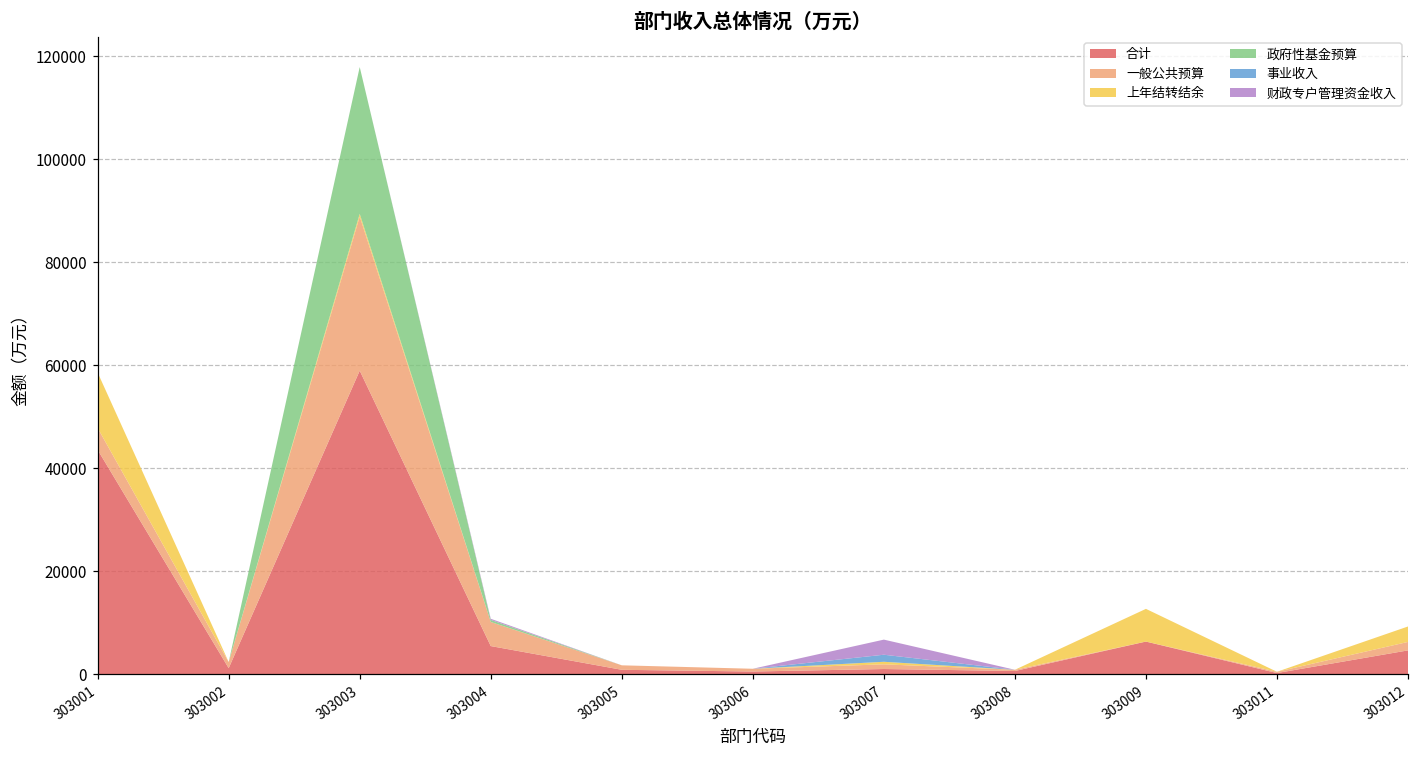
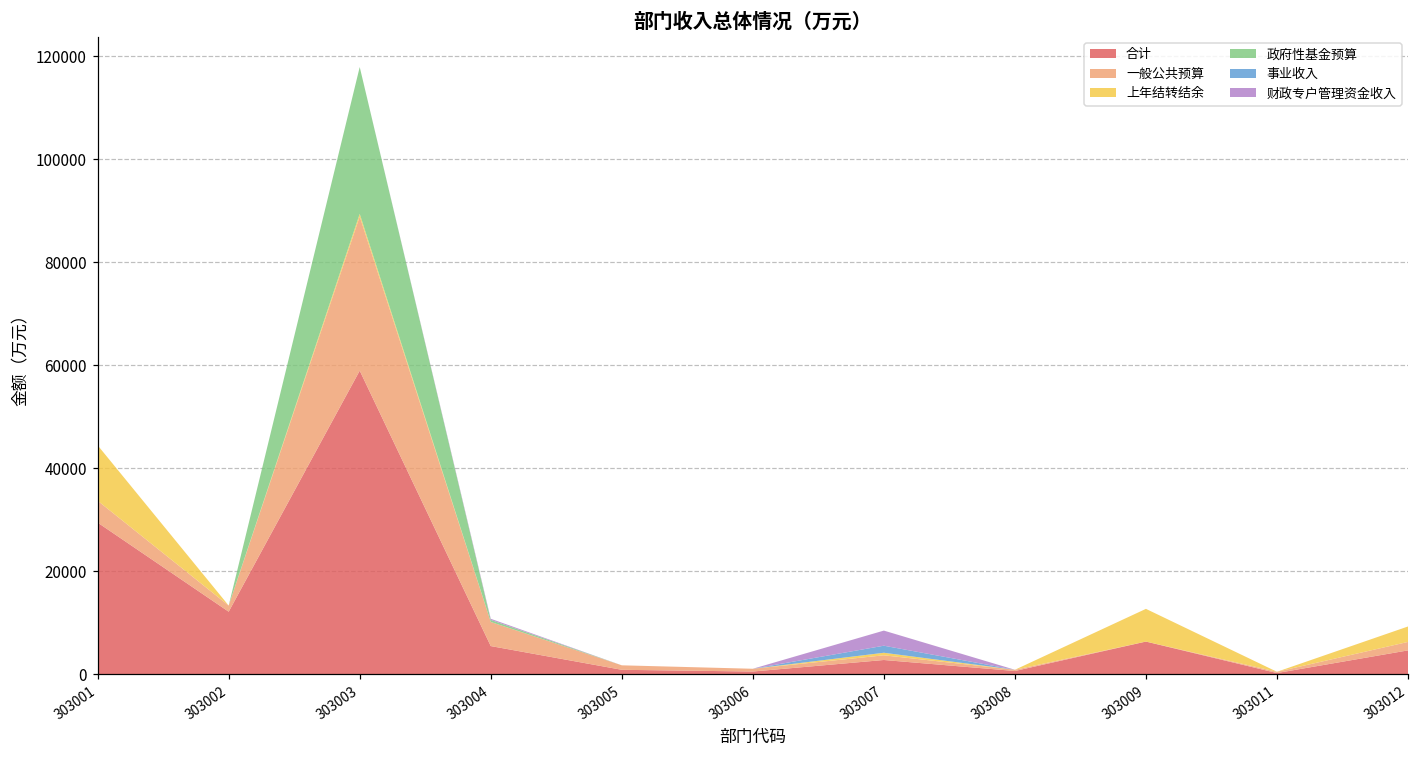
  {
    "合计": {
-     "303001": 44000,
-     "303002": 1000,
+     "303001": 29000,
+     "303002": 12000,
      "303003": 59000,
      "303004": 5000,
      "303005": 1000,
-     "303007": 1000,
+     "303007": 3000,
      "303012": 5000
    },
    "一般公共预算": {
      "303001": 4000,
      "303012": 2000
    },
    "事业收入": {
      "303007": 1000
    },
    "财政专户管理资金收入": {
      "303007": 3000
    }
  }
